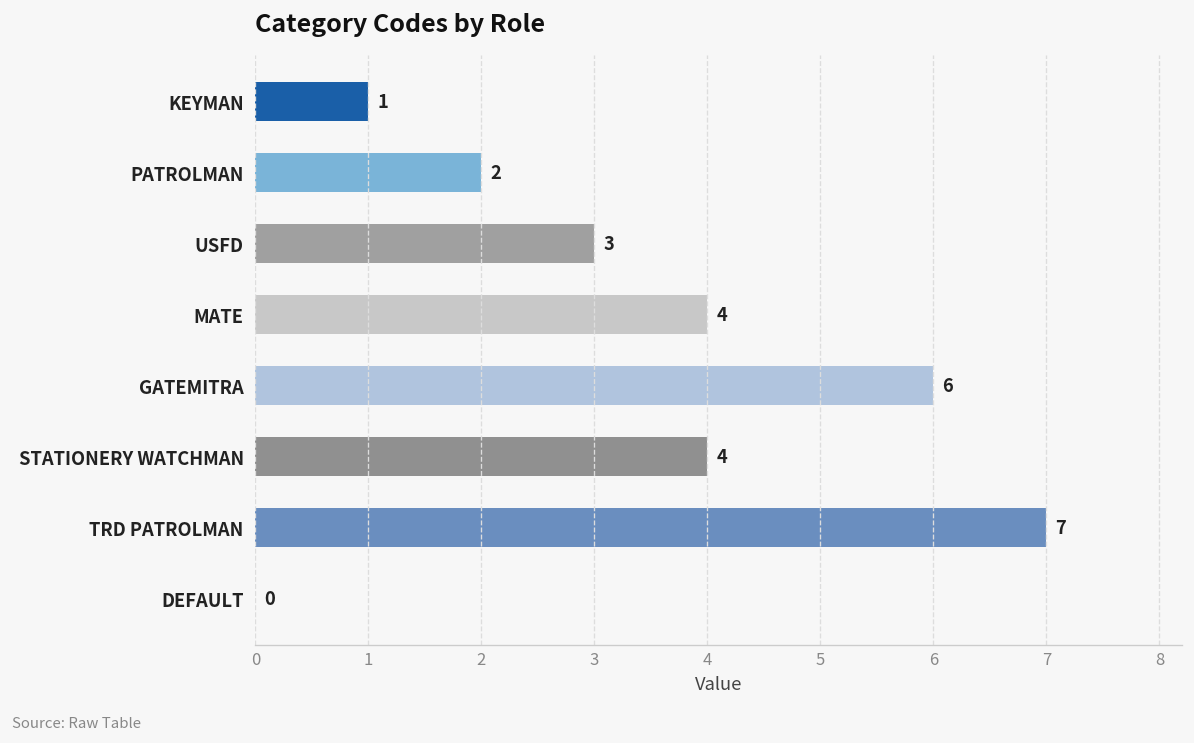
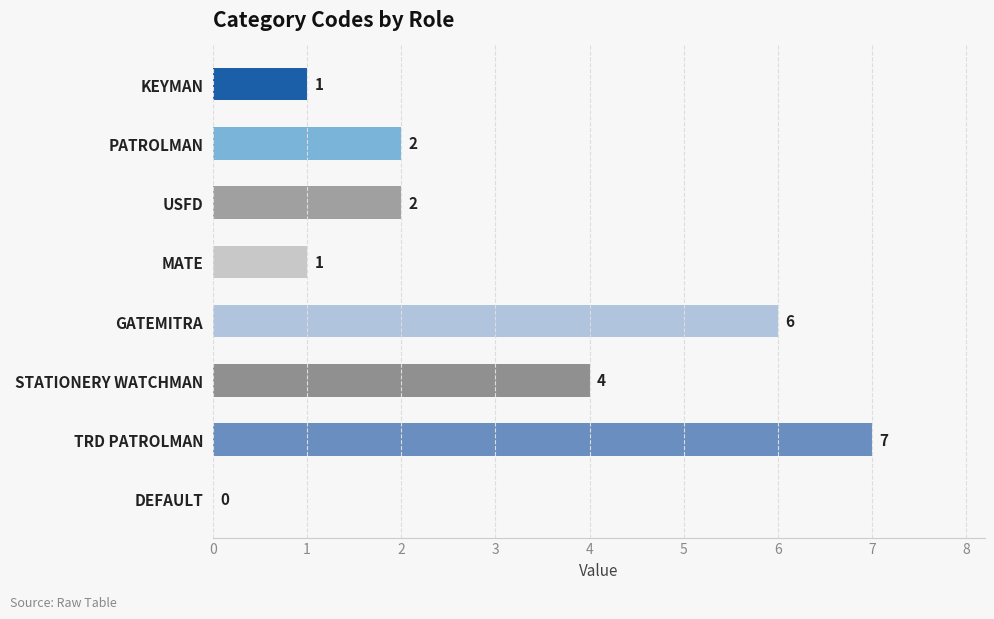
  {
    "KEYMAN": 1,
    "PATROLMAN": 2,
-   "USFD": 3,
-   "MATE": 4,
+   "USFD": 2,
+   "MATE": 1,
    "GATEMITRA": 6,
    "STATIONERY WATCHMAN": 4,
    "TRD PATROLMAN": 7,
    "DEFAULT": 0
  }
